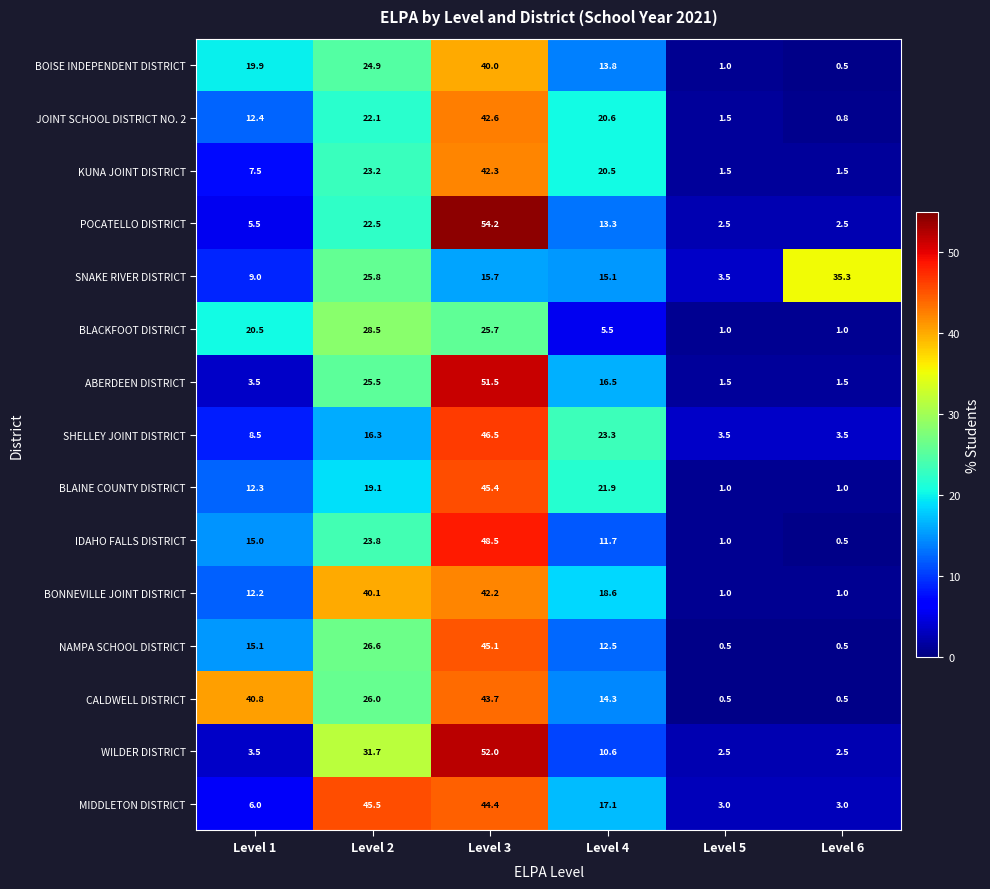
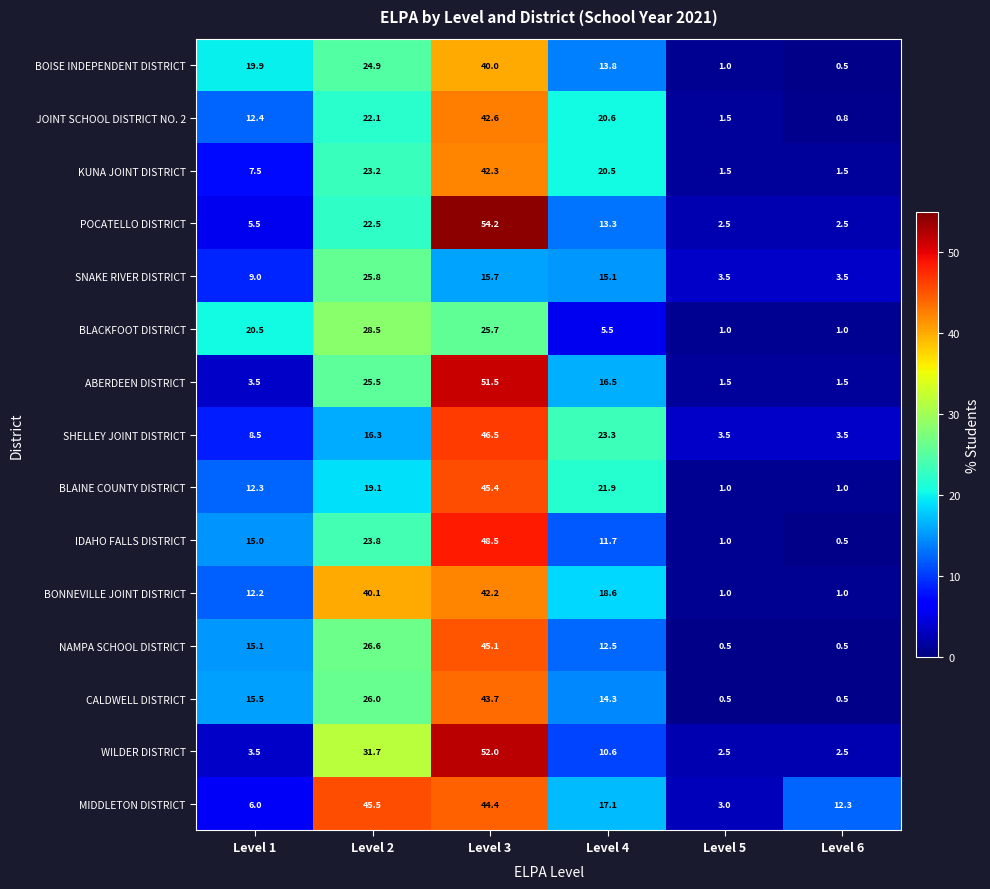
  {
    "BOISE INDEPENDENT DISTRICT": {
      "Level 1": 19.9,
      "Level 2": 24.9,
      "Level 3": 40.0,
      "Level 4": 13.8,
      "Level 5": 1.0,
      "Level 6": 0.5
    },
    "JOINT SCHOOL DISTRICT NO. 2": {
      "Level 1": 12.4,
      "Level 2": 22.1,
      "Level 3": 42.6,
      "Level 4": 20.6,
      "Level 5": 1.5,
      "Level 6": 0.8
    },
    "KUNA JOINT DISTRICT": {
      "Level 1": 7.5,
      "Level 2": 23.2,
      "Level 3": 42.3,
      "Level 4": 20.5,
      "Level 5": 1.5,
      "Level 6": 1.5
    },
    "POCATELLO DISTRICT": {
      "Level 1": 5.5,
      "Level 2": 22.5,
      "Level 3": 54.2,
      "Level 4": 13.3,
      "Level 5": 2.5,
      "Level 6": 2.5
    },
    "SNAKE RIVER DISTRICT": {
      "Level 1": 9.0,
      "Level 2": 25.8,
      "Level 3": 15.7,
      "Level 4": 15.1,
      "Level 5": 3.5,
-     "Level 6": 35.3
+     "Level 6": 3.5
    },
    "BLACKFOOT DISTRICT": {
      "Level 1": 20.5,
      "Level 2": 28.5,
      "Level 3": 25.7,
      "Level 4": 5.5,
      "Level 5": 1.0,
      "Level 6": 1.0
    },
    "ABERDEEN DISTRICT": {
      "Level 1": 3.5,
      "Level 2": 25.5,
      "Level 3": 51.5,
      "Level 4": 16.5,
      "Level 5": 1.5,
      "Level 6": 1.5
    },
    "SHELLEY JOINT DISTRICT": {
      "Level 1": 8.5,
      "Level 2": 16.3,
      "Level 3": 46.5,
      "Level 4": 23.3,
      "Level 5": 3.5,
      "Level 6": 3.5
    },
    "BLAINE COUNTY DISTRICT": {
      "Level 1": 12.3,
      "Level 2": 19.1,
      "Level 3": 45.4,
      "Level 4": 21.9,
      "Level 5": 1.0,
      "Level 6": 1.0
    },
    "IDAHO FALLS DISTRICT": {
      "Level 1": 15.0,
      "Level 2": 23.8,
      "Level 3": 48.5,
      "Level 4": 11.7,
      "Level 5": 1.0,
      "Level 6": 0.5
    },
    "BONNEVILLE JOINT DISTRICT": {
      "Level 1": 12.2,
      "Level 2": 40.1,
      "Level 3": 42.2,
      "Level 4": 18.6,
      "Level 5": 1.0,
      "Level 6": 1.0
    },
    "NAMPA SCHOOL DISTRICT": {
      "Level 1": 15.1,
      "Level 2": 26.6,
      "Level 3": 45.1,
      "Level 4": 12.5,
      "Level 5": 0.5,
      "Level 6": 0.5
    },
    "CALDWELL DISTRICT": {
-     "Level 1": 40.8,
+     "Level 1": 15.5,
      "Level 2": 26.0,
      "Level 3": 43.7,
      "Level 4": 14.3,
      "Level 5": 0.5,
      "Level 6": 0.5
    },
    "WILDER DISTRICT": {
      "Level 1": 3.5,
      "Level 2": 31.7,
      "Level 3": 52.0,
      "Level 4": 10.6,
      "Level 5": 2.5,
      "Level 6": 2.5
    },
    "MIDDLETON DISTRICT": {
      "Level 1": 6.0,
      "Level 2": 45.5,
      "Level 3": 44.4,
      "Level 4": 17.1,
      "Level 5": 3.0,
-     "Level 6": 3.0
+     "Level 6": 12.3
    }
  }
